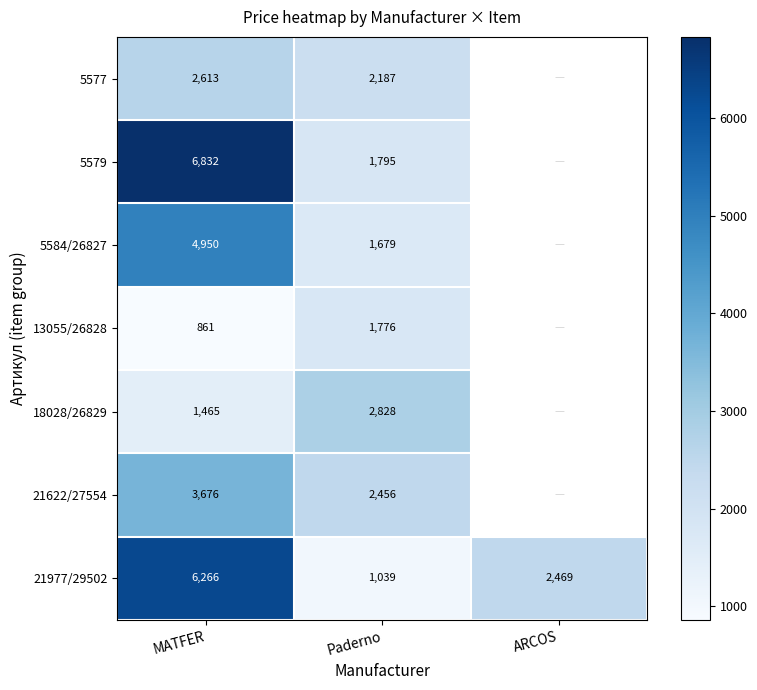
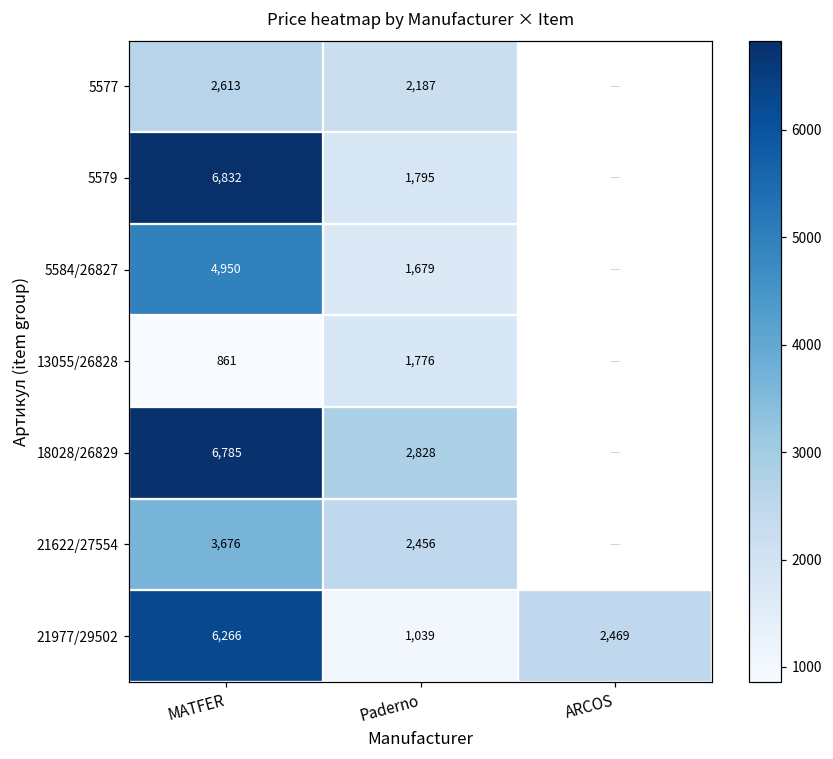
  {
    "5577": {
      "MATFER": "2,613",
      "Paderno": "2,187"
    },
    "5579": {
      "MATFER": "6,832",
      "Paderno": "1,795"
    },
    "5584/26827": {
      "MATFER": "4,950",
      "Paderno": "1,679"
    },
    "13055/26828": {
      "MATFER": "861",
      "Paderno": "1,776"
    },
    "18028/26829": {
-     "MATFER": "1,465",
+     "MATFER": "6,785",
      "Paderno": "2,828"
    },
    "21622/27554": {
      "MATFER": "3,676",
      "Paderno": "2,456"
    },
    "21977/29502": {
      "MATFER": "6,266",
      "Paderno": "1,039",
      "ARCOS": "2,469"
    }
  }
